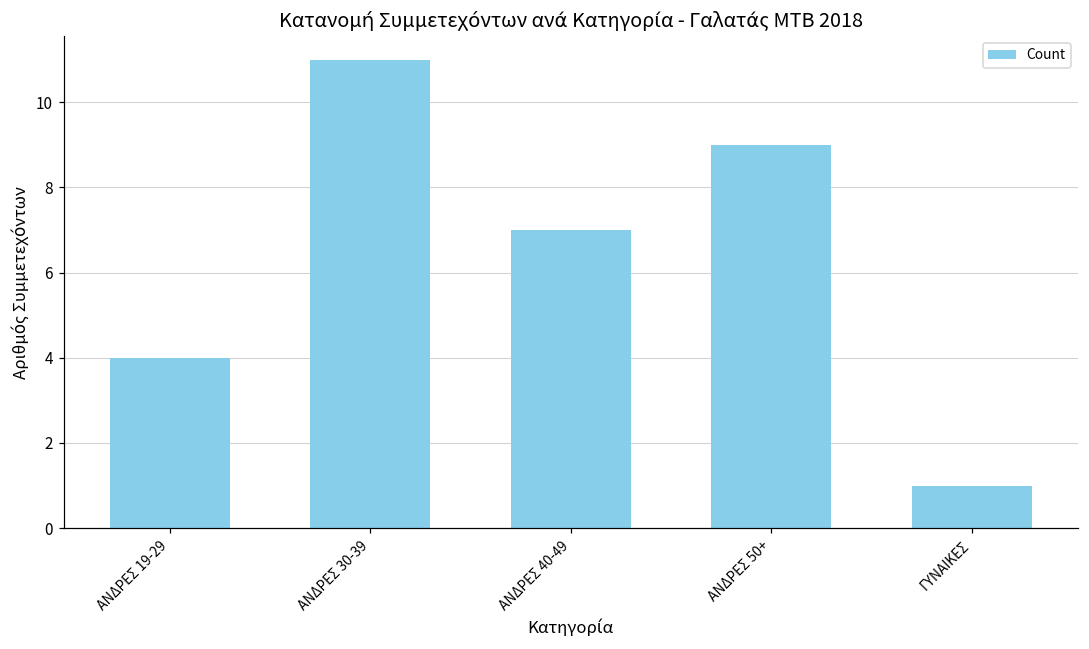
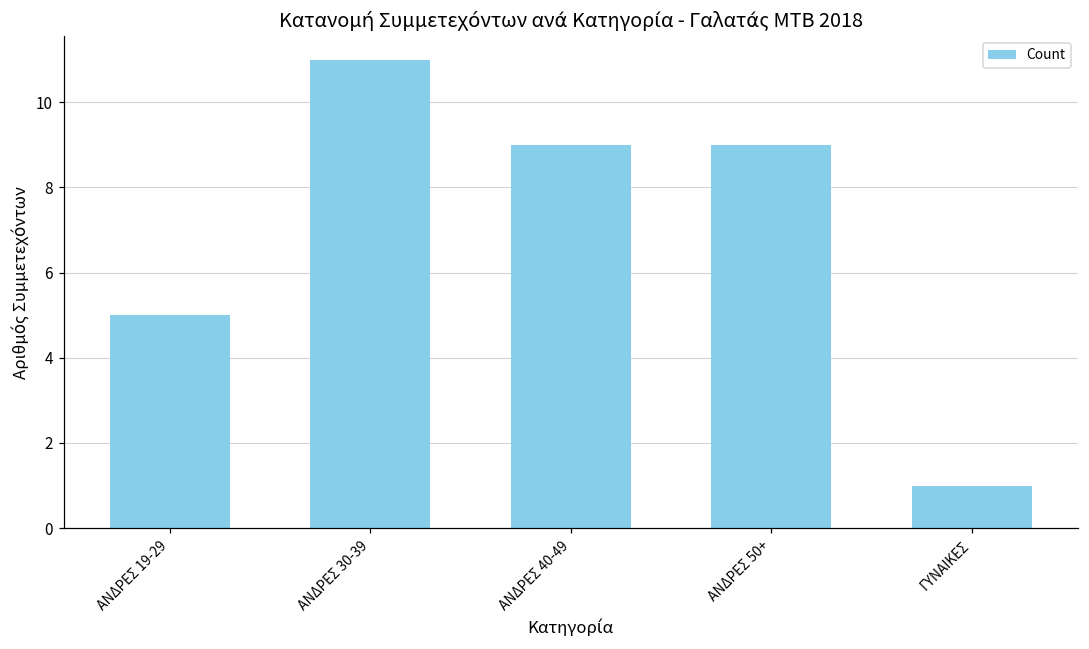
  {
-   "ΑΝΔΡΕΣ 19-29": 4,
+   "ΑΝΔΡΕΣ 19-29": 5,
    "ΑΝΔΡΕΣ 30-39": 11,
-   "ΑΝΔΡΕΣ 40-49": 7,
+   "ΑΝΔΡΕΣ 40-49": 9,
    "ΑΝΔΡΕΣ 50+": 9,
    "ΓΥΝΑΙΚΕΣ": 1
  }
